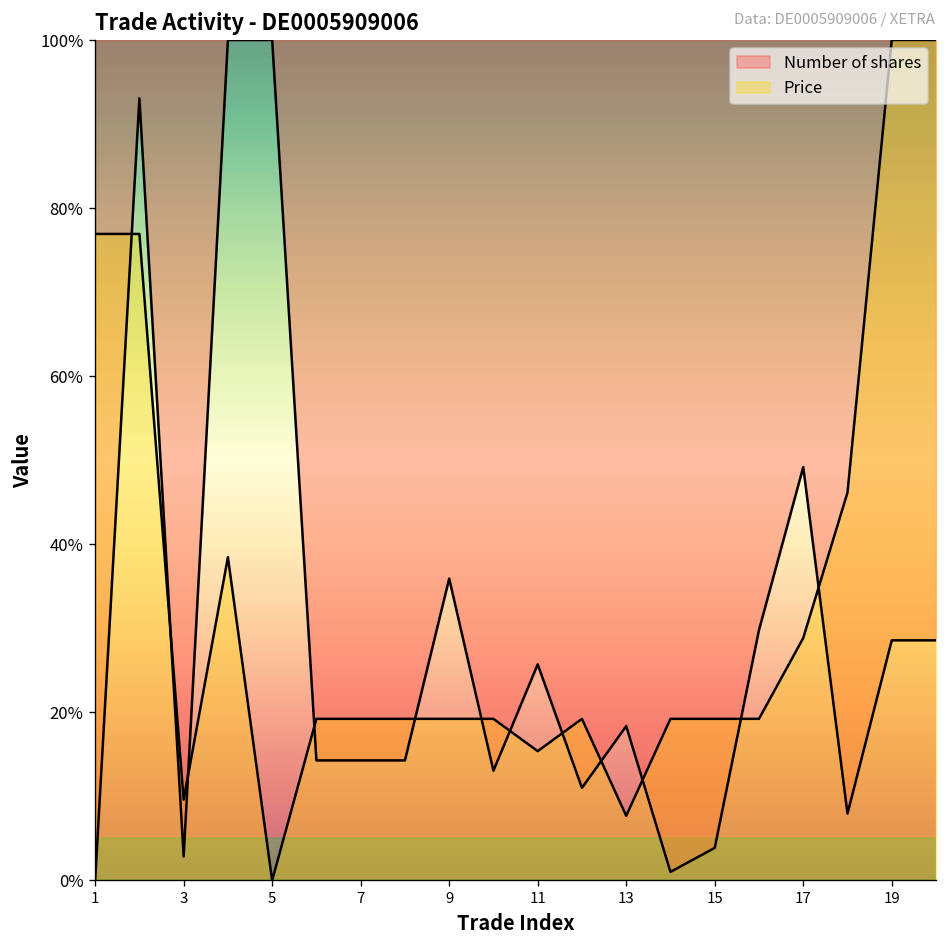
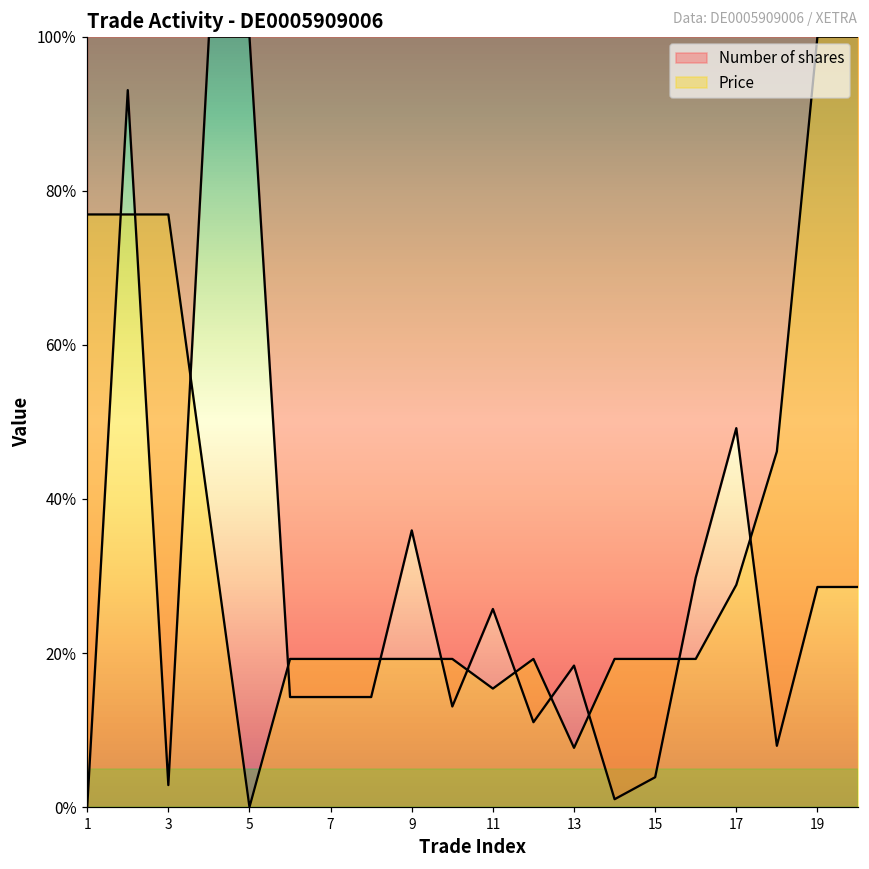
  {
    "Price": {
      "1": "77%",
-     "3": "10%",
+     "3": "77%",
      "5": "0%",
      "7": "19%",
      "9": "19%",
      "11": "15%",
      "13": "8%",
      "15": "19%",
      "17": "29%"
    }
  }
